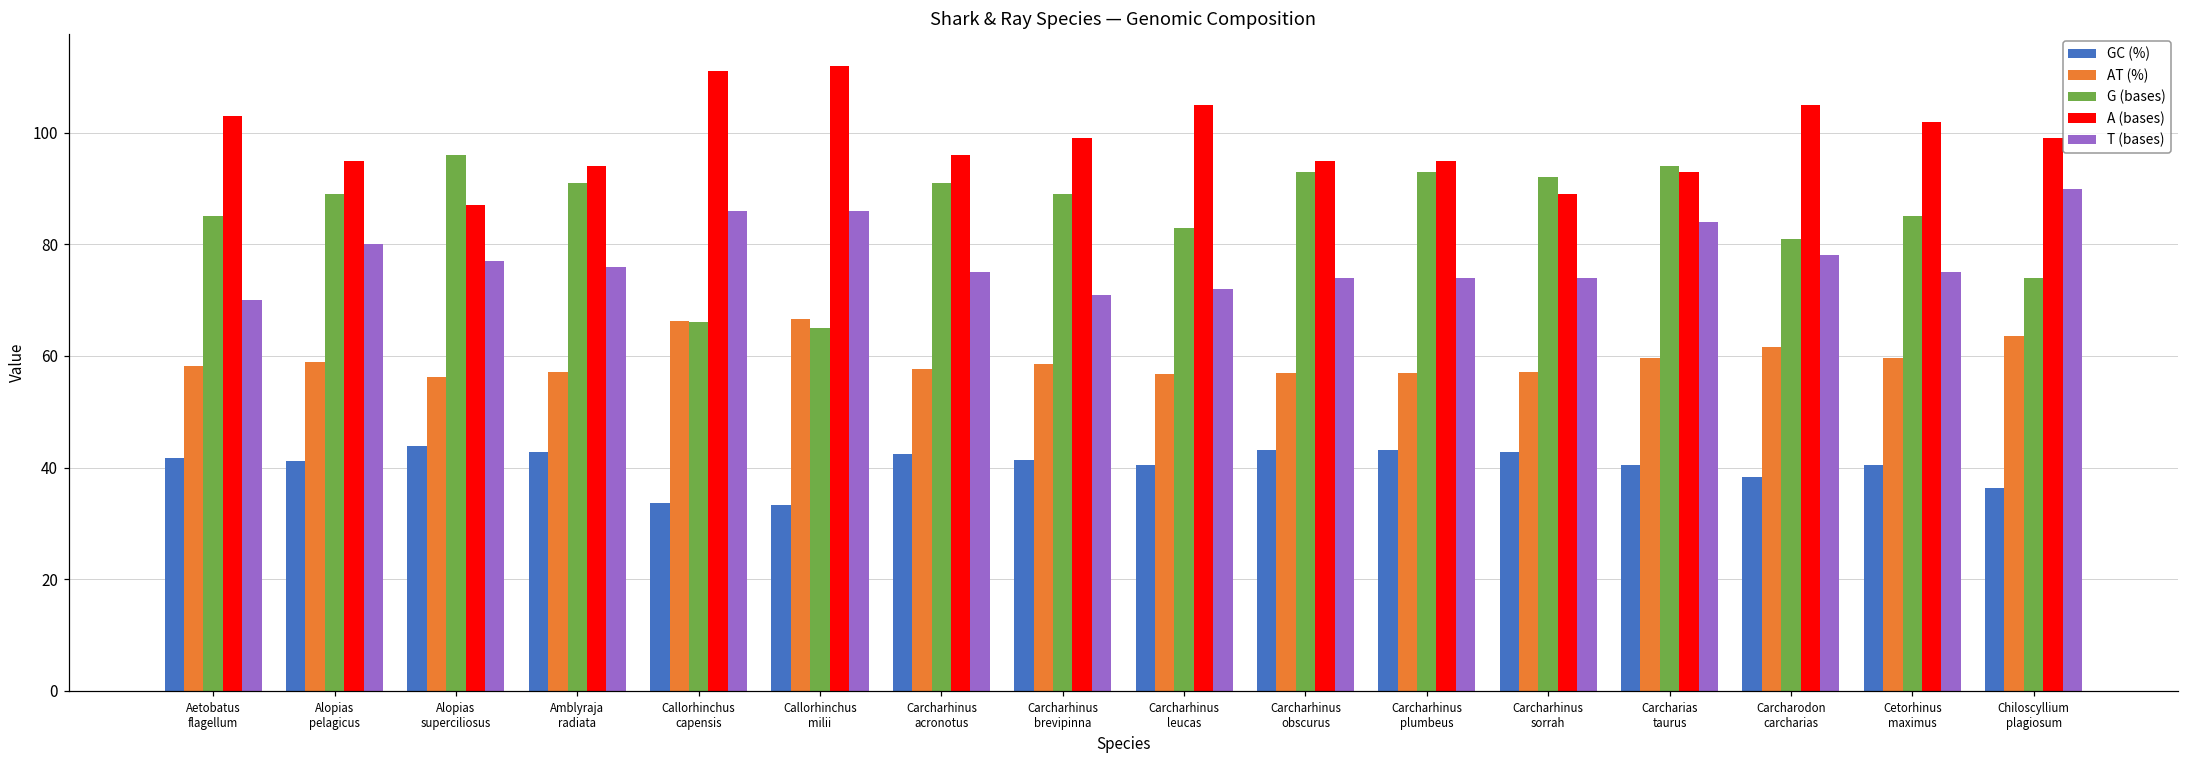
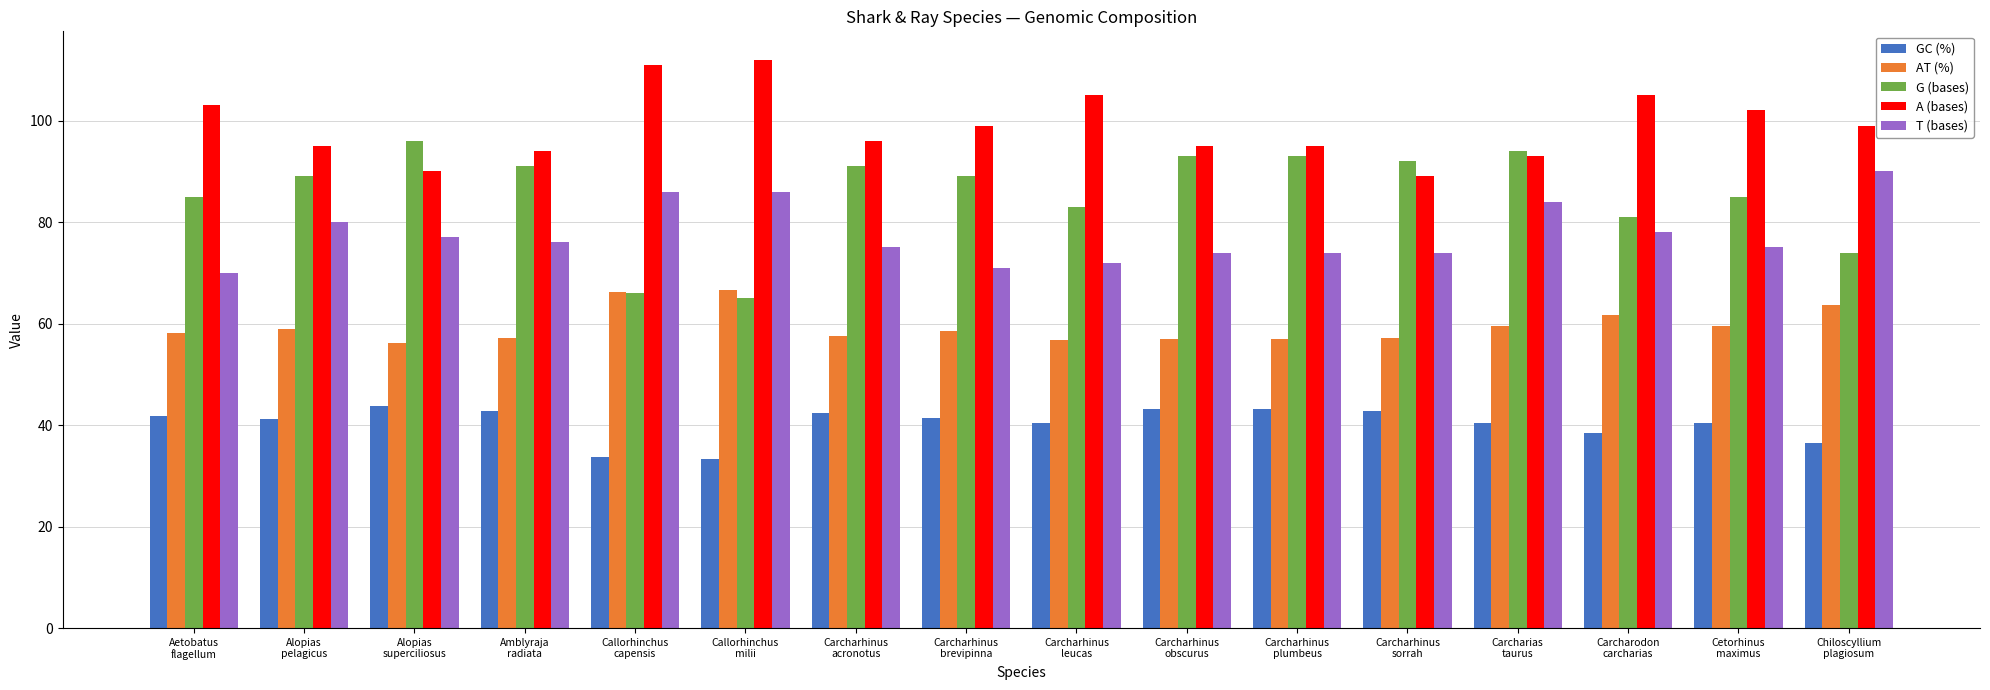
  {
    "GC (%)": {
      "Aetobatus flagellum": 42,
      "Alopias pelagicus": 41,
      "Alopias superciliosus": 44,
      "Amblyraja radiata": 43,
      "Callorhinchus capensis": 34,
      "Callorhinchus milii": 33,
      "Carcharhinus acronotus": 42,
      "Carcharhinus brevipinna": 41,
      "Carcharhinus leucas": 40,
      "Carcharhinus obscurus": 43,
      "Carcharhinus plumbeus": 43,
      "Carcharhinus sorrah": 43,
      "Carcharias taurus": 40,
      "Carcharodon carcharias": 38,
      "Cetorhinus maximus": 40,
      "Chiloscyllium plagiosum": 36
    },
    "AT (%)": {
      "Aetobatus flagellum": 58,
      "Alopias pelagicus": 59,
      "Alopias superciliosus": 56,
      "Amblyraja radiata": 57,
      "Callorhinchus capensis": 66,
      "Callorhinchus milii": 67,
      "Carcharhinus acronotus": 58,
      "Carcharhinus brevipinna": 59,
      "Carcharhinus leucas": 57,
      "Carcharhinus obscurus": 57,
      "Carcharhinus plumbeus": 57,
      "Carcharhinus sorrah": 57,
      "Carcharias taurus": 60,
      "Carcharodon carcharias": 62,
      "Cetorhinus maximus": 60,
      "Chiloscyllium plagiosum": 64
    },
    "G (bases)": {
      "Aetobatus flagellum": 85,
      "Alopias pelagicus": 89,
      "Alopias superciliosus": 96,
      "Amblyraja radiata": 91,
      "Callorhinchus capensis": 66,
      "Callorhinchus milii": 65,
      "Carcharhinus acronotus": 91,
      "Carcharhinus brevipinna": 89,
      "Carcharhinus leucas": 83,
      "Carcharhinus obscurus": 93,
      "Carcharhinus plumbeus": 93,
      "Carcharhinus sorrah": 92,
      "Carcharias taurus": 94,
      "Carcharodon carcharias": 81,
      "Cetorhinus maximus": 85,
      "Chiloscyllium plagiosum": 74
    },
    "A (bases)": {
      "Aetobatus flagellum": 103,
      "Alopias pelagicus": 95,
-     "Alopias superciliosus": 87,
+     "Alopias superciliosus": 90,
      "Amblyraja radiata": 94,
      "Callorhinchus capensis": 111,
      "Callorhinchus milii": 112,
      "Carcharhinus acronotus": 96,
      "Carcharhinus brevipinna": 99,
      "Carcharhinus leucas": 105,
      "Carcharhinus obscurus": 95,
      "Carcharhinus plumbeus": 95,
      "Carcharhinus sorrah": 89,
      "Carcharias taurus": 93,
      "Carcharodon carcharias": 105,
      "Cetorhinus maximus": 102,
      "Chiloscyllium plagiosum": 99
    },
    "T (bases)": {
      "Aetobatus flagellum": 70,
      "Alopias pelagicus": 80,
      "Alopias superciliosus": 77,
      "Amblyraja radiata": 76,
      "Callorhinchus capensis": 86,
      "Callorhinchus milii": 86,
      "Carcharhinus acronotus": 75,
      "Carcharhinus brevipinna": 71,
      "Carcharhinus leucas": 72,
      "Carcharhinus obscurus": 74,
      "Carcharhinus plumbeus": 74,
      "Carcharhinus sorrah": 74,
      "Carcharias taurus": 84,
      "Carcharodon carcharias": 78,
      "Cetorhinus maximus": 75,
      "Chiloscyllium plagiosum": 90
    }
  }
